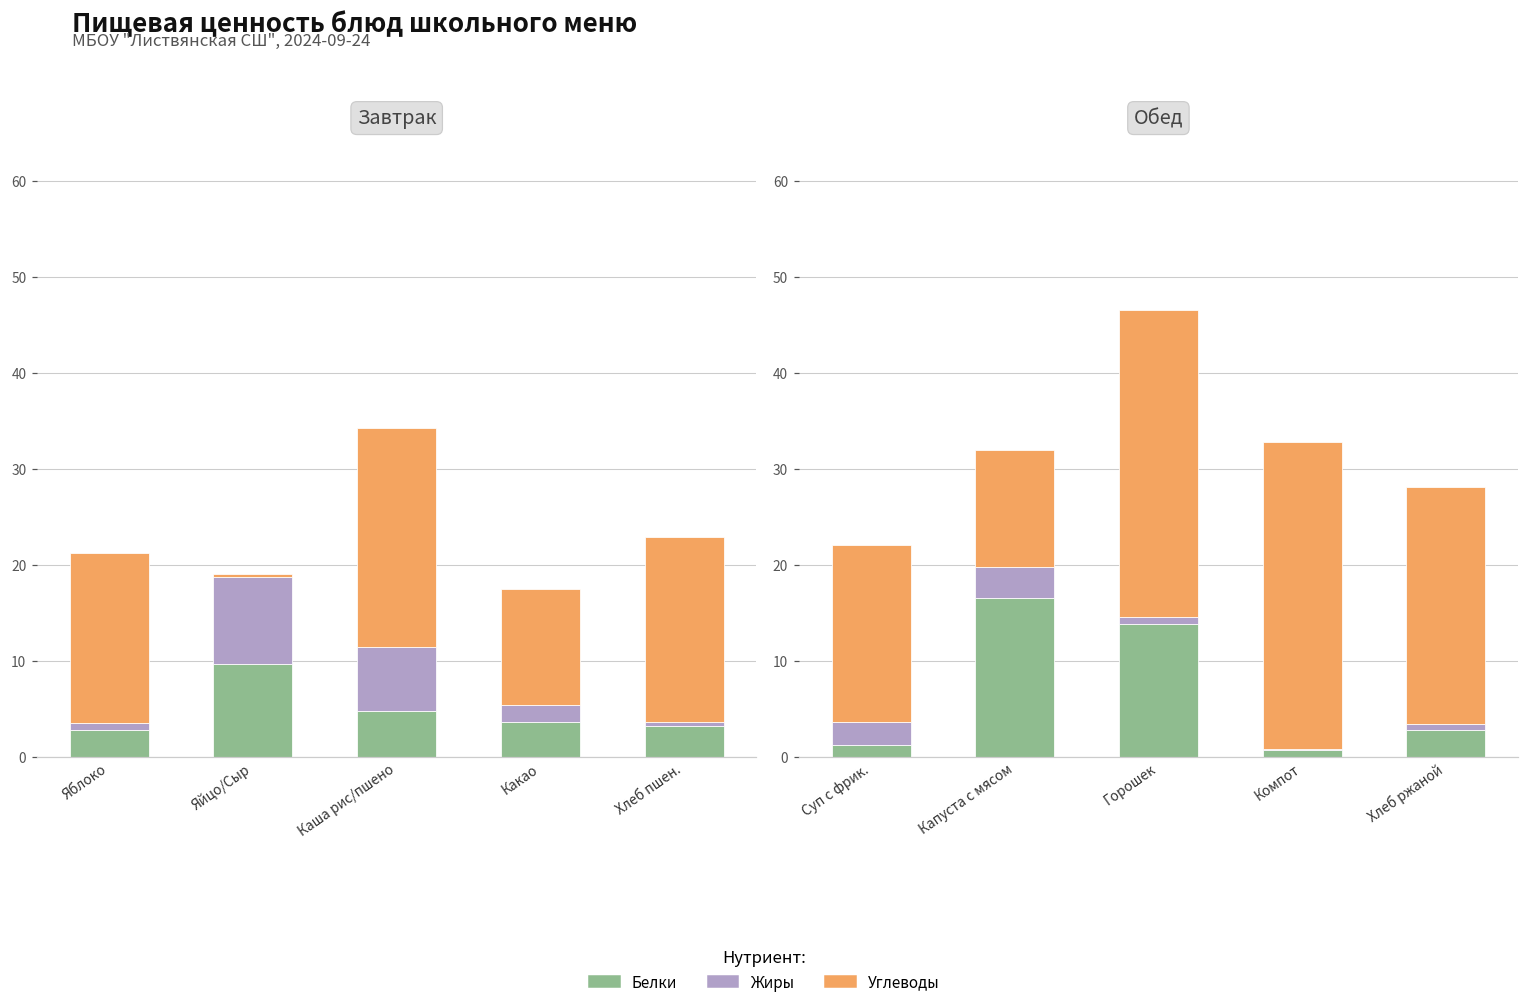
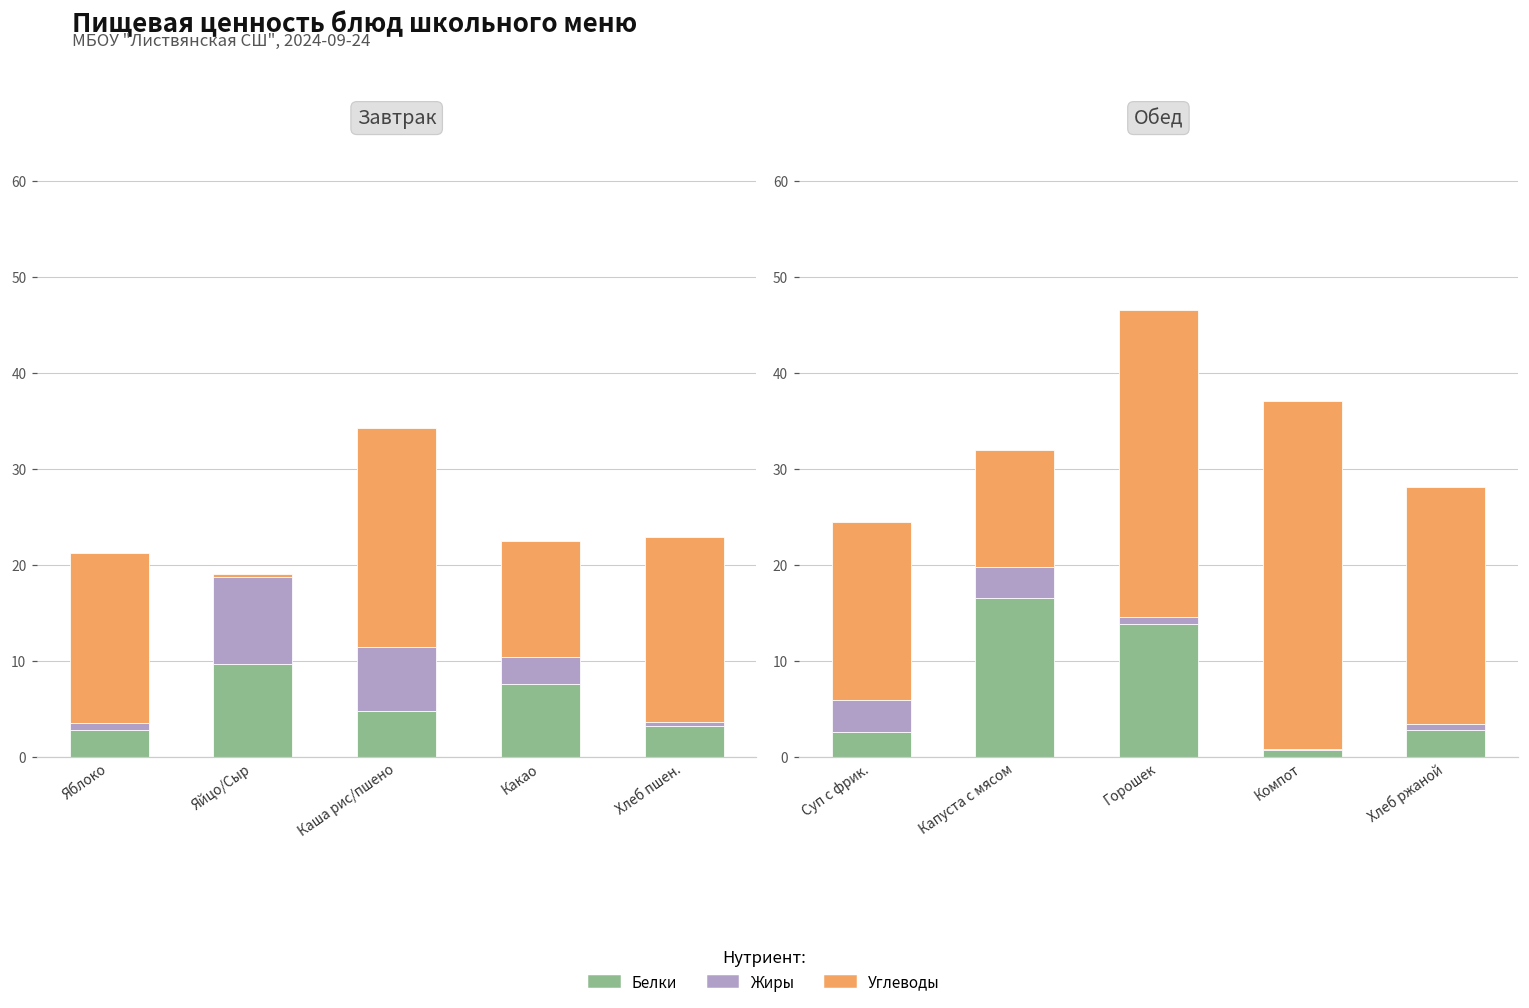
  {
    "Завтрак": {
      "Белки": {
        "Яблоко": 3,
        "Яйцо/Сыр": 10,
        "Каша рис/пшено": 5,
-       "Какао": 4,
+       "Какао": 8,
        "Хлеб пшен.": 3
      },
      "Жиры": {
        "Яблоко": 1,
        "Яйцо/Сыр": 9,
        "Каша рис/пшено": 7,
-       "Какао": 2,
+       "Какао": 3,
        "Хлеб пшен.": 0
      },
      "Углеводы": {
        "Яблоко": 18,
        "Яйцо/Сыр": 0,
        "Каша рис/пшено": 23,
        "Какао": 12,
        "Хлеб пшен.": 19
      }
    },
    "Обед": {
      "Белки": {
-       "Суп с фрик.": 1,
+       "Суп с фрик.": 3,
        "Капуста с мясом": 17,
        "Горошек": 14,
        "Компот": 1,
        "Хлеб ржаной": 3
      },
      "Жиры": {
-       "Суп с фрик.": 2,
+       "Суп с фрик.": 3,
        "Капуста с мясом": 3,
        "Горошек": 1,
        "Хлеб ржаной": 1
      },
      "Углеводы": {
        "Суп с фрик.": 19,
        "Капуста с мясом": 12,
        "Горошек": 32,
-       "Компот": 32,
+       "Компот": 36,
        "Хлеб ржаной": 25
      }
    }
  }
